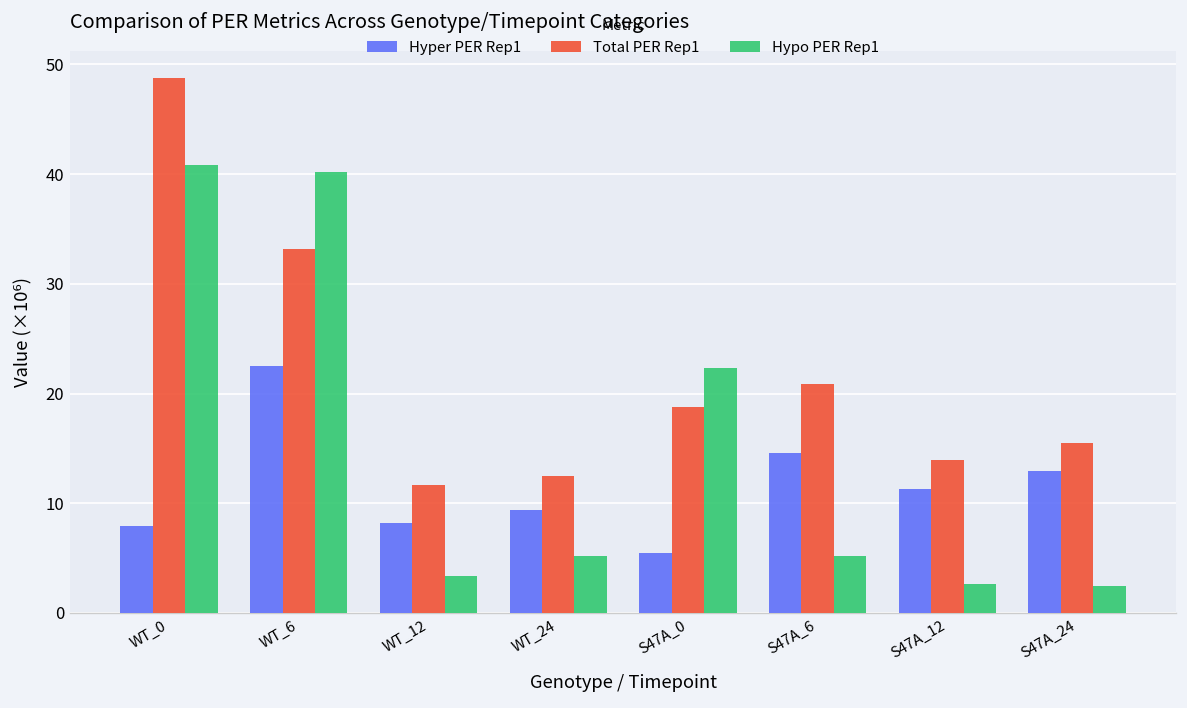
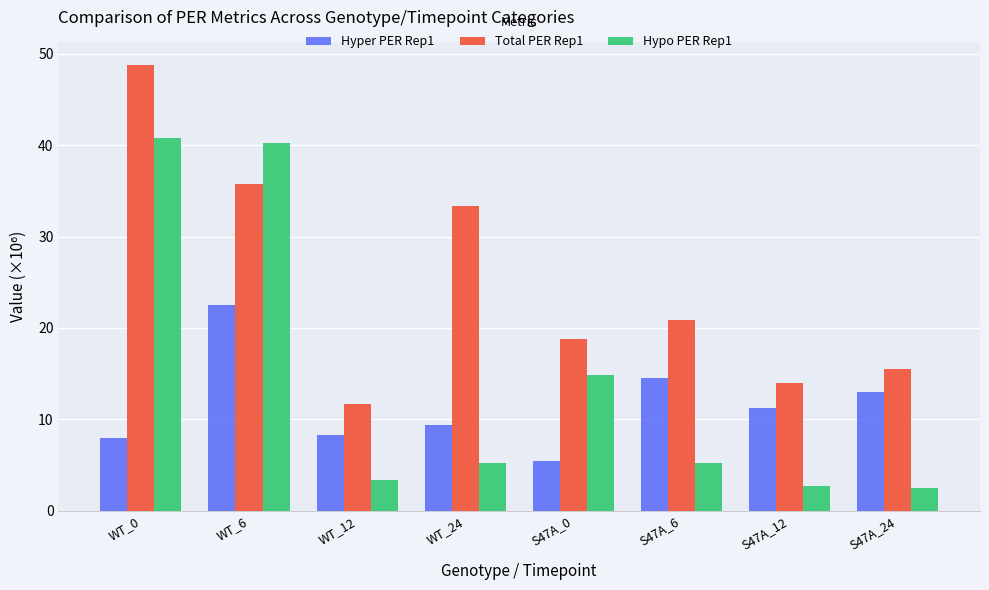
  {
    "Hyper PER Rep1": {
      "WT_0": 8,
      "WT_6": 23,
      "WT_12": 8,
      "WT_24": 9,
      "S47A_0": 5,
      "S47A_6": 15,
      "S47A_12": 11,
      "S47A_24": 13
    },
    "Total PER Rep1": {
      "WT_0": 49,
-     "WT_6": 33,
+     "WT_6": 36,
      "WT_12": 12,
-     "WT_24": 13,
+     "WT_24": 33,
      "S47A_0": 19,
      "S47A_6": 21,
      "S47A_12": 14,
      "S47A_24": 15
    },
    "Hypo PER Rep1": {
      "WT_0": 41,
      "WT_6": 40,
      "WT_12": 3,
      "WT_24": 5,
-     "S47A_0": 22,
+     "S47A_0": 15,
      "S47A_6": 5,
      "S47A_12": 3,
      "S47A_24": 3
    }
  }
